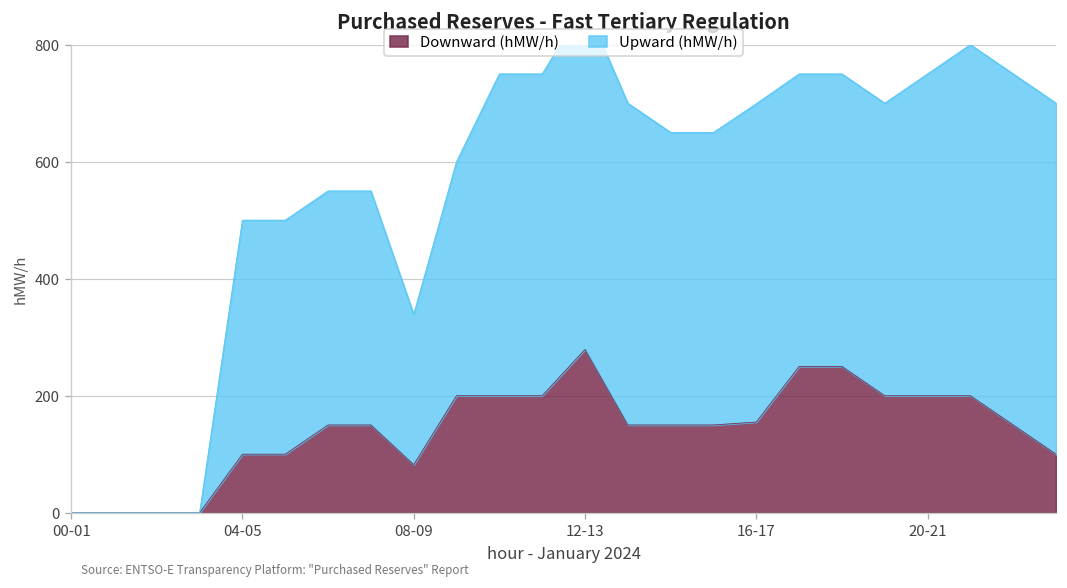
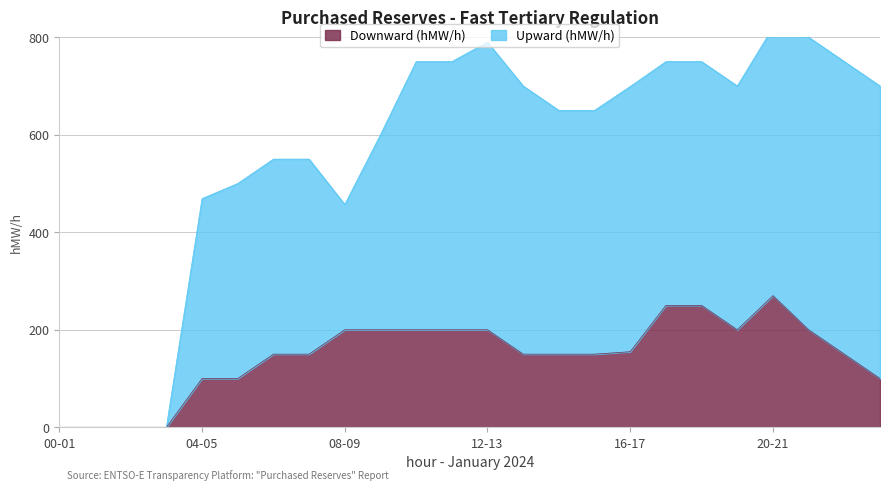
  {
    "Downward (hMW/h)": {
      "04-05": 100,
-     "08-09": 80,
-     "12-13": 280,
+     "08-09": 200,
+     "12-13": 200,
      "16-17": 160,
-     "20-21": 200
+     "20-21": 270
    },
    "Upward (hMW/h)": {
-     "04-05": 400,
+     "04-05": 370,
      "08-09": 260,
      "16-17": 540
    }
  }
